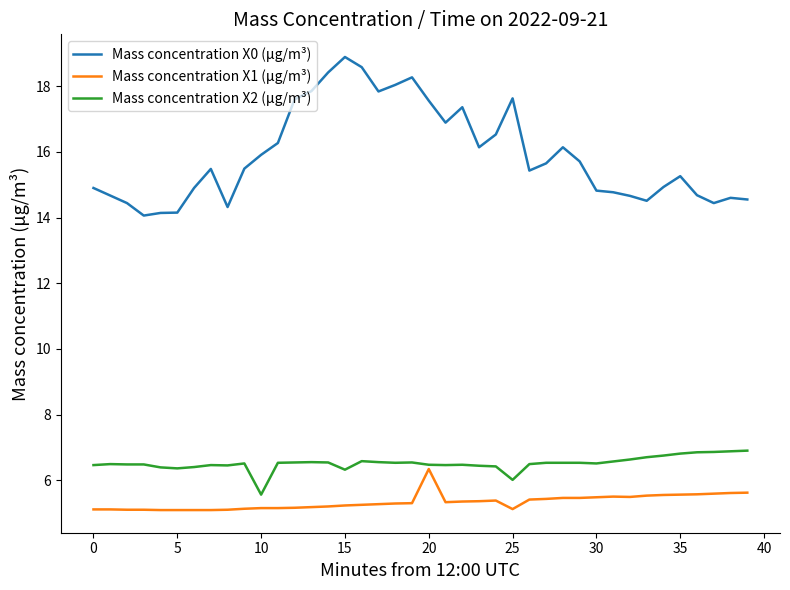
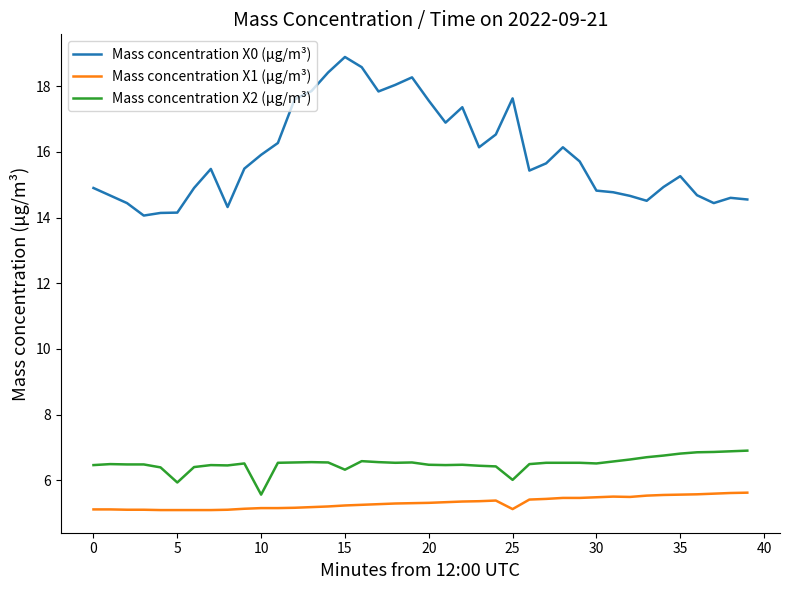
  {
    "Mass concentration X0 (μg/m³)": {
      "0": 14.9,
      "5": 14.2,
      "10": 15.9,
      "15": 18.9,
      "20": 17.6,
      "25": 17.6,
      "30": 14.8,
      "35": 15.3
    },
    "Mass concentration X1 (μg/m³)": {
      "0": 5.1,
      "5": 5.1,
      "10": 5.2,
      "15": 5.2,
-     "20": 6.3,
+     "20": 5.3,
      "25": 5.1,
      "30": 5.5,
      "35": 5.6
    },
    "Mass concentration X2 (μg/m³)": {
      "0": 6.5,
-     "5": 6.4,
+     "5": 5.9,
      "10": 5.6,
      "15": 6.3,
      "20": 6.5,
      "25": 6.0,
      "30": 6.5,
      "35": 6.8
    }
  }
